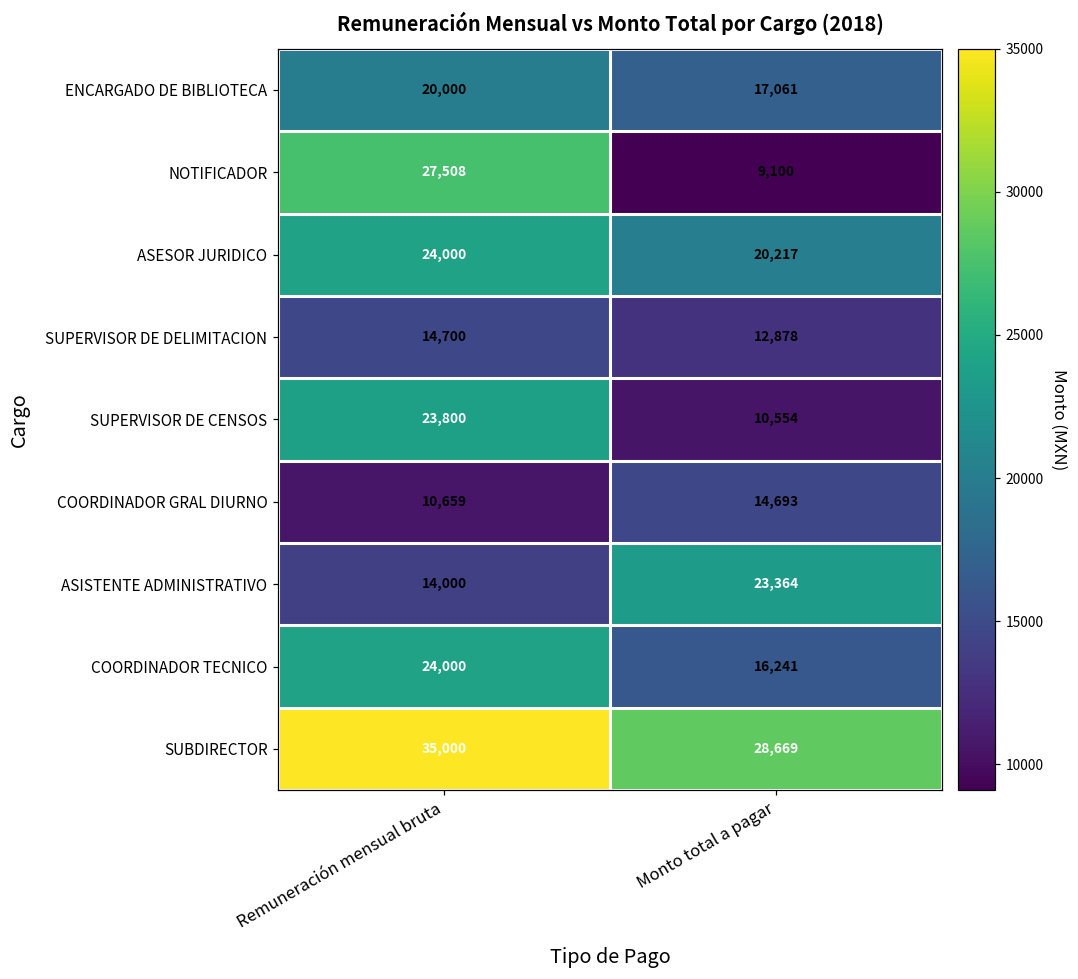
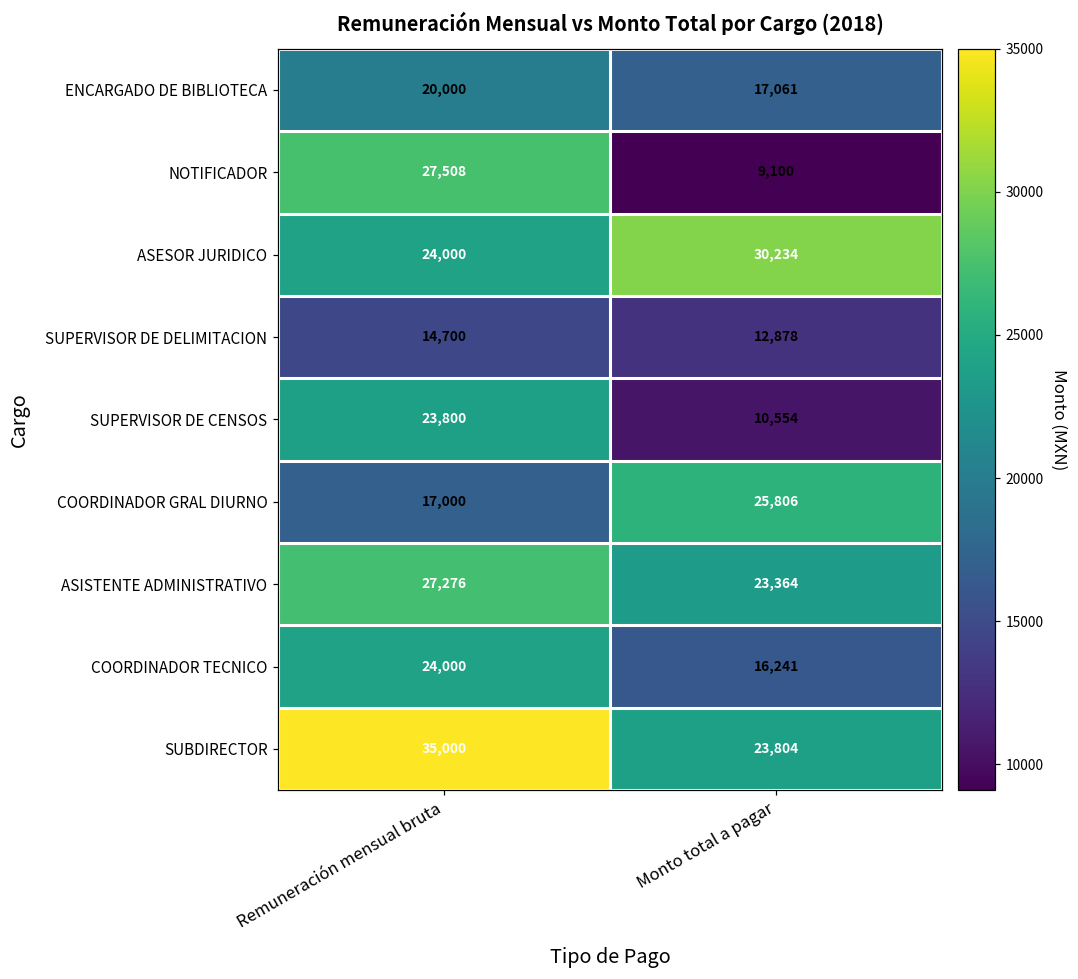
  {
    "ENCARGADO DE BIBLIOTECA": {
      "Remuneración mensual bruta": "20,000",
      "Monto total a pagar": "17,061"
    },
    "NOTIFICADOR": {
      "Remuneración mensual bruta": "27,508",
      "Monto total a pagar": "9,100"
    },
    "ASESOR JURIDICO": {
      "Remuneración mensual bruta": "24,000",
-     "Monto total a pagar": "20,217"
+     "Monto total a pagar": "30,234"
    },
    "SUPERVISOR DE DELIMITACION": {
      "Remuneración mensual bruta": "14,700",
      "Monto total a pagar": "12,878"
    },
    "SUPERVISOR DE CENSOS": {
      "Remuneración mensual bruta": "23,800",
      "Monto total a pagar": "10,554"
    },
    "COORDINADOR GRAL DIURNO": {
-     "Remuneración mensual bruta": "10,659",
-     "Monto total a pagar": "14,693"
+     "Remuneración mensual bruta": "17,000",
+     "Monto total a pagar": "25,806"
    },
    "ASISTENTE ADMINISTRATIVO": {
-     "Remuneración mensual bruta": "14,000",
+     "Remuneración mensual bruta": "27,276",
      "Monto total a pagar": "23,364"
    },
    "COORDINADOR TECNICO": {
      "Remuneración mensual bruta": "24,000",
      "Monto total a pagar": "16,241"
    },
    "SUBDIRECTOR": {
      "Remuneración mensual bruta": "35,000",
-     "Monto total a pagar": "28,669"
+     "Monto total a pagar": "23,804"
    }
  }
